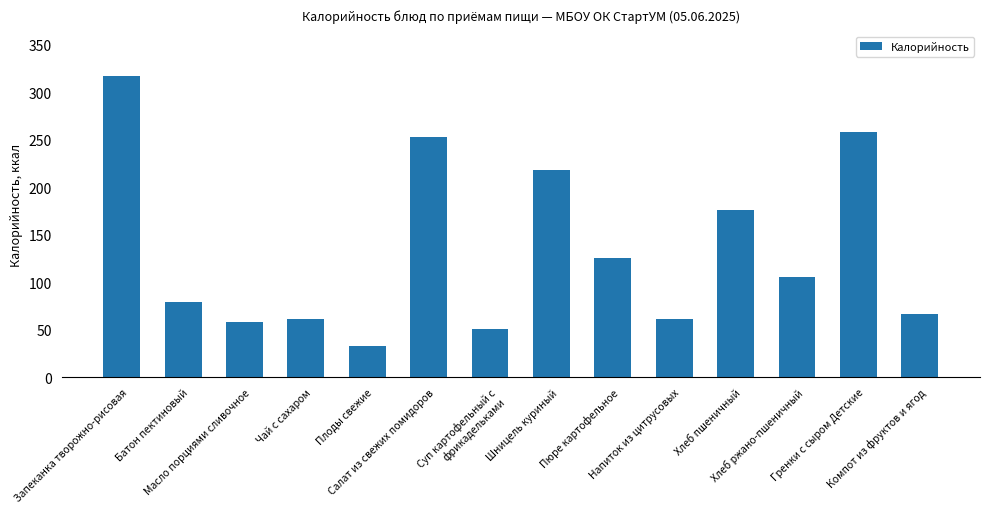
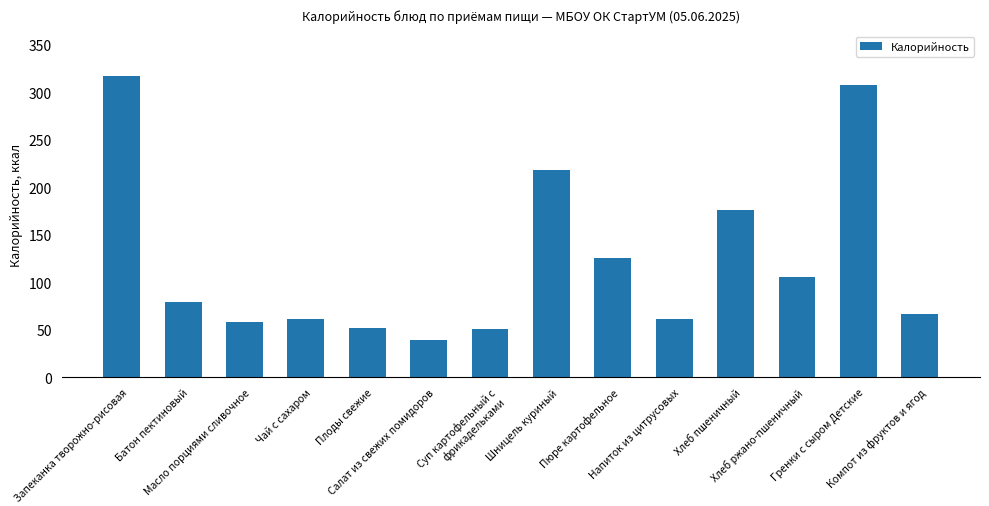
  {
    "Запеканка творожно-рисовая": 320,
    "Батон пектиновый": 80,
    "Масло порциями сливочное": 60,
    "Чай с сахаром": 60,
-   "Плоды свежие": 30,
-   "Салат из свежих помидоров": 250,
+   "Плоды свежие": 50,
+   "Салат из свежих помидоров": 40,
    "Суп картофельный с фрикадельками": 50,
    "Шницель куриный": 220,
    "Пюре картофельное": 130,
    "Напиток из цитрусовых": 60,
    "Хлеб пшеничный": 180,
    "Хлеб ржано-пшеничный": 110,
-   "Гренки с сыром Детские": 260,
+   "Гренки с сыром Детские": 310,
    "Компот из фруктов и ягод": 70
  }
